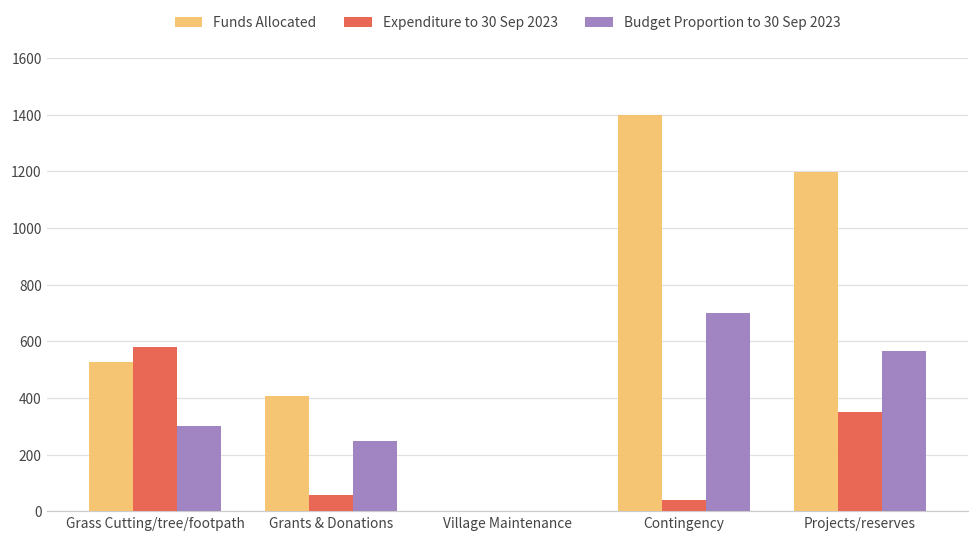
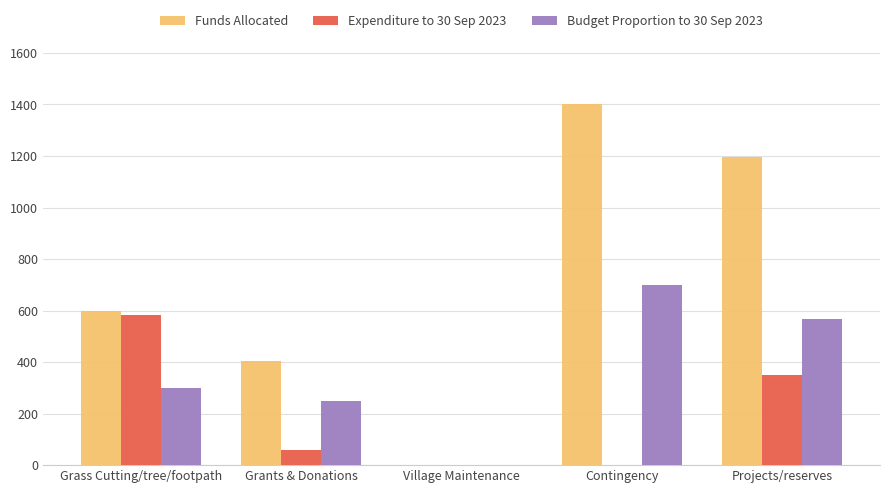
  {
    "Funds Allocated": {
-     "Grass Cutting/tree/footpath": 530,
+     "Grass Cutting/tree/footpath": 600,
      "Grants & Donations": 410,
      "Village Maintenance": 0,
      "Contingency": 1400,
      "Projects/reserves": 1200
    },
    "Expenditure to 30 Sep 2023": {
      "Grass Cutting/tree/footpath": 580,
      "Grants & Donations": 60,
      "Village Maintenance": 0,
-     "Contingency": 40,
+     "Contingency": 0,
      "Projects/reserves": 350
    },
    "Budget Proportion to 30 Sep 2023": {
      "Grass Cutting/tree/footpath": 300,
      "Grants & Donations": 250,
      "Village Maintenance": 0,
      "Contingency": 700,
      "Projects/reserves": 570
    }
  }
